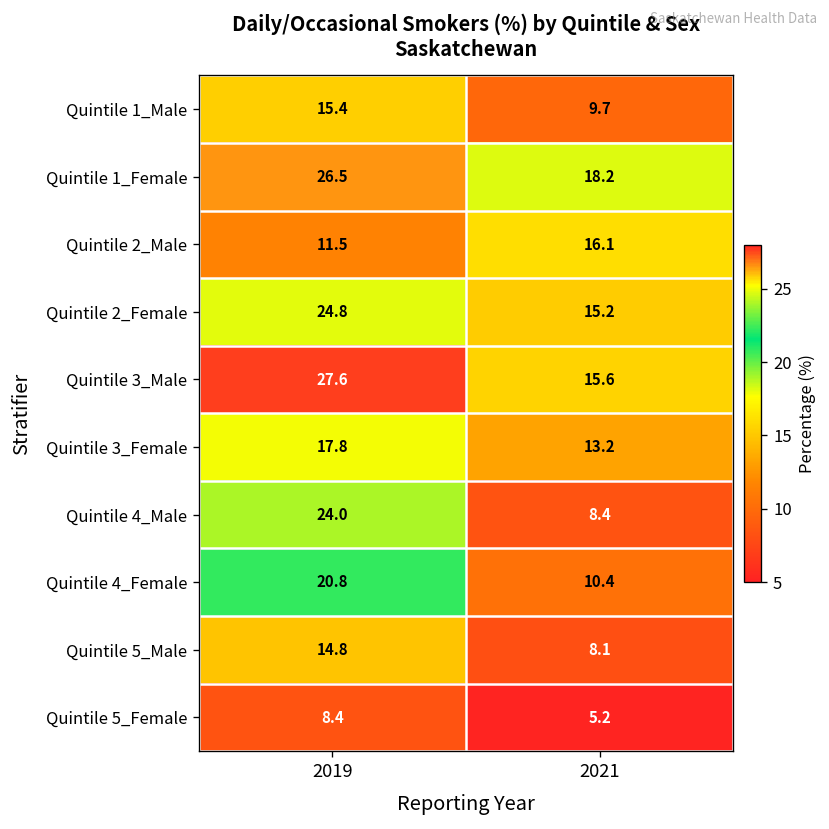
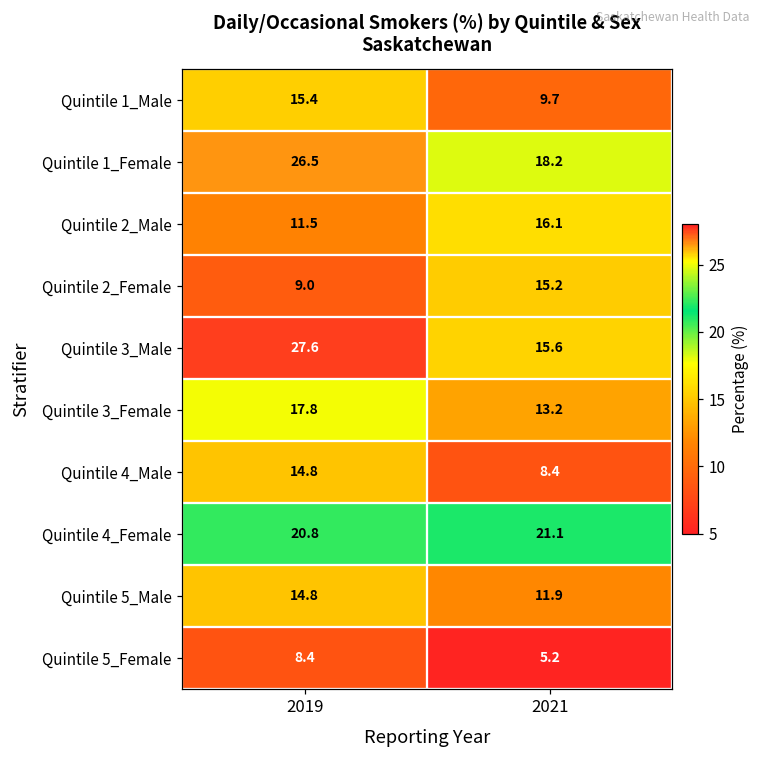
  {
    "Quintile 1_Male": {
      "2019": 15.4,
      "2021": 9.7
    },
    "Quintile 1_Female": {
      "2019": 26.5,
      "2021": 18.2
    },
    "Quintile 2_Male": {
      "2019": 11.5,
      "2021": 16.1
    },
    "Quintile 2_Female": {
-     "2019": 24.8,
+     "2019": 9.0,
      "2021": 15.2
    },
    "Quintile 3_Male": {
      "2019": 27.6,
      "2021": 15.6
    },
    "Quintile 3_Female": {
      "2019": 17.8,
      "2021": 13.2
    },
    "Quintile 4_Male": {
-     "2019": 24.0,
+     "2019": 14.8,
      "2021": 8.4
    },
    "Quintile 4_Female": {
      "2019": 20.8,
-     "2021": 10.4
+     "2021": 21.1
    },
    "Quintile 5_Male": {
      "2019": 14.8,
-     "2021": 8.1
+     "2021": 11.9
    },
    "Quintile 5_Female": {
      "2019": 8.4,
      "2021": 5.2
    }
  }
